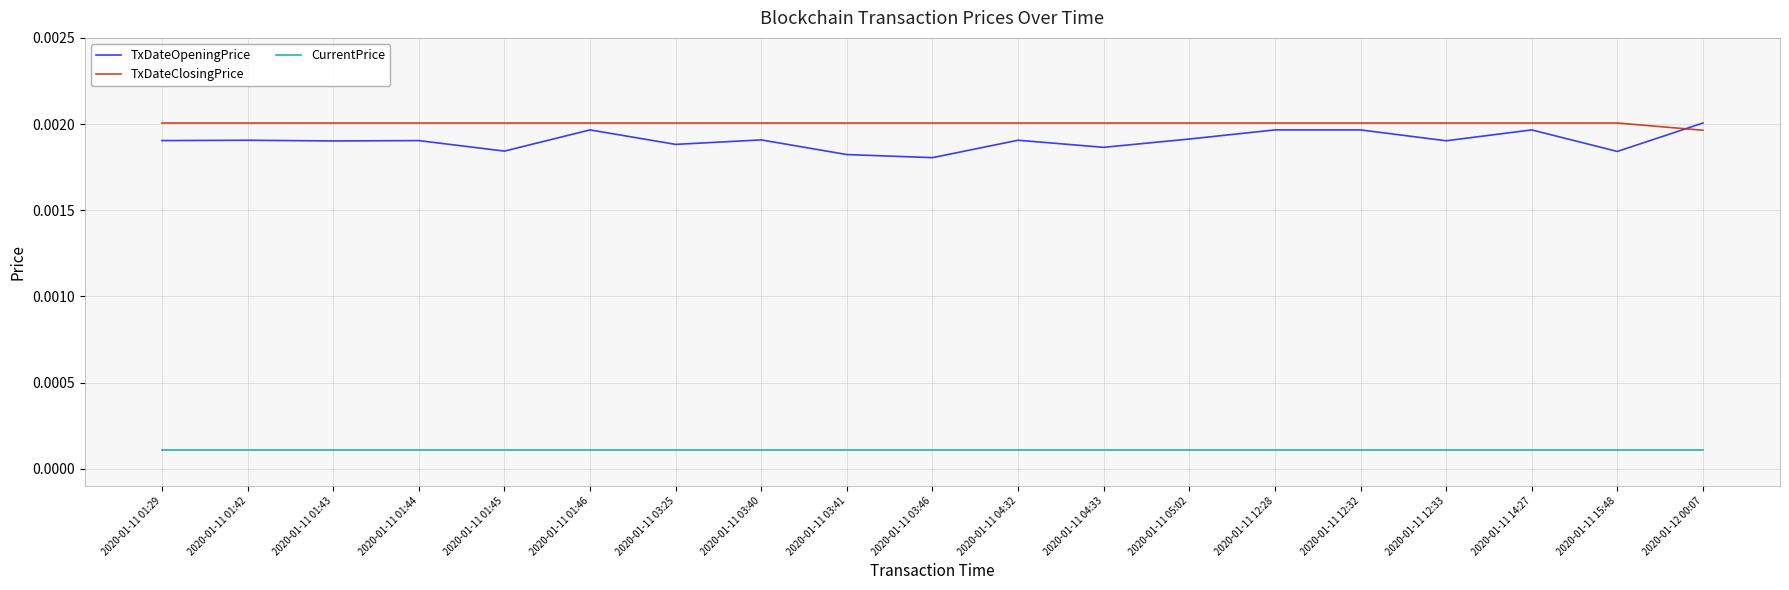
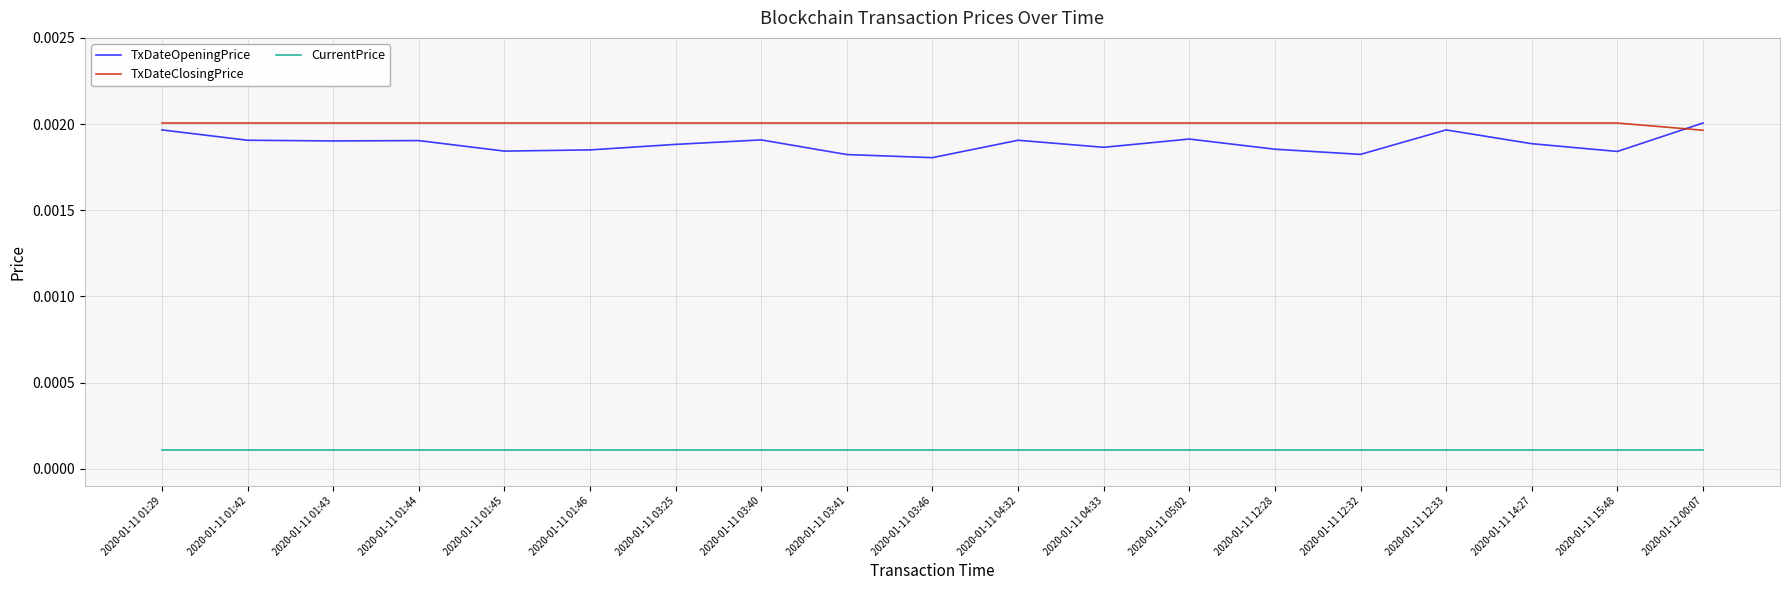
  {
    "TxDateOpeningPrice": {
-     "2020-01-11 01:29": 0.00190,
+     "2020-01-11 01:29": 0.00197,
      "2020-01-11 01:42": 0.00191,
      "2020-01-11 01:43": 0.00190,
      "2020-01-11 01:44": 0.00190,
      "2020-01-11 01:45": 0.00184,
-     "2020-01-11 01:46": 0.00197,
+     "2020-01-11 01:46": 0.00185,
      "2020-01-11 03:25": 0.00188,
      "2020-01-11 03:40": 0.00191,
      "2020-01-11 03:41": 0.00182,
      "2020-01-11 03:46": 0.00181,
      "2020-01-11 04:32": 0.00191,
      "2020-01-11 04:33": 0.00187,
      "2020-01-11 05:02": 0.00191,
-     "2020-01-11 12:28": 0.00197,
-     "2020-01-11 12:32": 0.00197,
-     "2020-01-11 12:33": 0.00190,
-     "2020-01-11 14:27": 0.00197,
+     "2020-01-11 12:28": 0.00185,
+     "2020-01-11 12:32": 0.00182,
+     "2020-01-11 12:33": 0.00197,
+     "2020-01-11 14:27": 0.00189,
      "2020-01-11 15:48": 0.00184,
      "2020-01-12 00:07": 0.00201
    },
    "TxDateClosingPrice": {
      "2020-01-11 01:29": 0.00201,
      "2020-01-11 01:42": 0.00201,
      "2020-01-11 01:43": 0.00201,
      "2020-01-11 01:44": 0.00201,
      "2020-01-11 01:45": 0.00201,
      "2020-01-11 01:46": 0.00201,
      "2020-01-11 03:25": 0.00201,
      "2020-01-11 03:40": 0.00201,
      "2020-01-11 03:41": 0.00201,
      "2020-01-11 03:46": 0.00201,
      "2020-01-11 04:32": 0.00201,
      "2020-01-11 04:33": 0.00201,
      "2020-01-11 05:02": 0.00201,
      "2020-01-11 12:28": 0.00201,
      "2020-01-11 12:32": 0.00201,
      "2020-01-11 12:33": 0.00201,
      "2020-01-11 14:27": 0.00201,
      "2020-01-11 15:48": 0.00201,
      "2020-01-12 00:07": 0.00196
    },
    "CurrentPrice": {
      "2020-01-11 01:29": 0.00011,
      "2020-01-11 01:42": 0.00011,
      "2020-01-11 01:43": 0.00011,
      "2020-01-11 01:44": 0.00011,
      "2020-01-11 01:45": 0.00011,
      "2020-01-11 01:46": 0.00011,
      "2020-01-11 03:25": 0.00011,
      "2020-01-11 03:40": 0.00011,
      "2020-01-11 03:41": 0.00011,
      "2020-01-11 03:46": 0.00011,
      "2020-01-11 04:32": 0.00011,
      "2020-01-11 04:33": 0.00011,
      "2020-01-11 05:02": 0.00011,
      "2020-01-11 12:28": 0.00011,
      "2020-01-11 12:32": 0.00011,
      "2020-01-11 12:33": 0.00011,
      "2020-01-11 14:27": 0.00011,
      "2020-01-11 15:48": 0.00011,
      "2020-01-12 00:07": 0.00011
    }
  }
